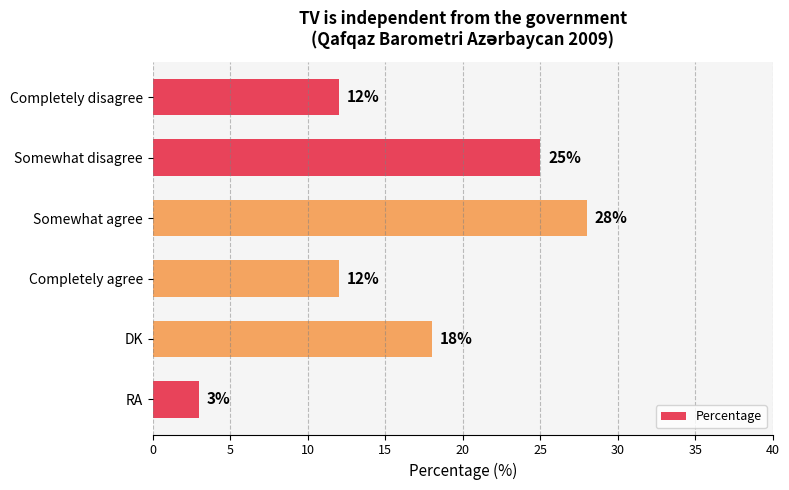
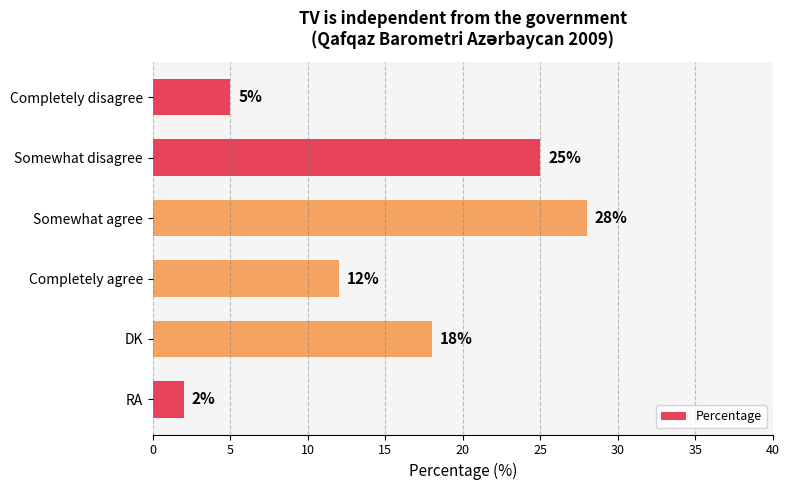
  {
-   "Completely disagree": "12%",
+   "Completely disagree": "5%",
    "Somewhat disagree": "25%",
    "Somewhat agree": "28%",
    "Completely agree": "12%",
    "DK": "18%",
-   "RA": "3%"
+   "RA": "2%"
  }
